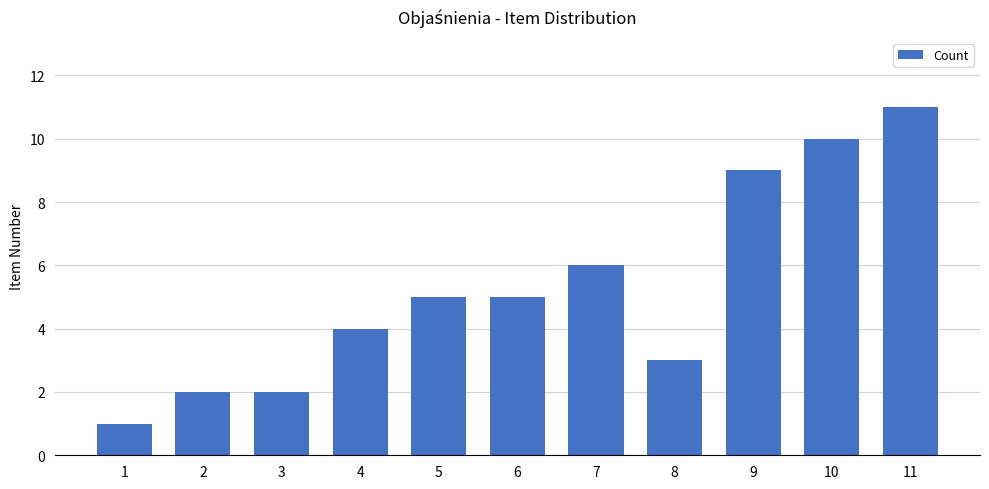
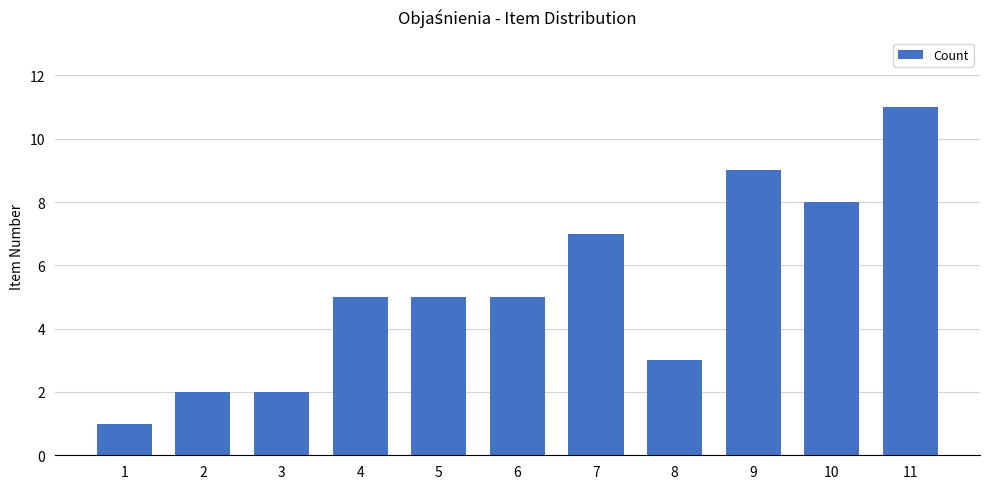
  {
    "1": 1,
    "2": 2,
    "3": 2,
-   "4": 4,
+   "4": 5,
    "5": 5,
    "6": 5,
-   "7": 6,
+   "7": 7,
    "8": 3,
    "9": 9,
-   "10": 10,
+   "10": 8,
    "11": 11
  }
